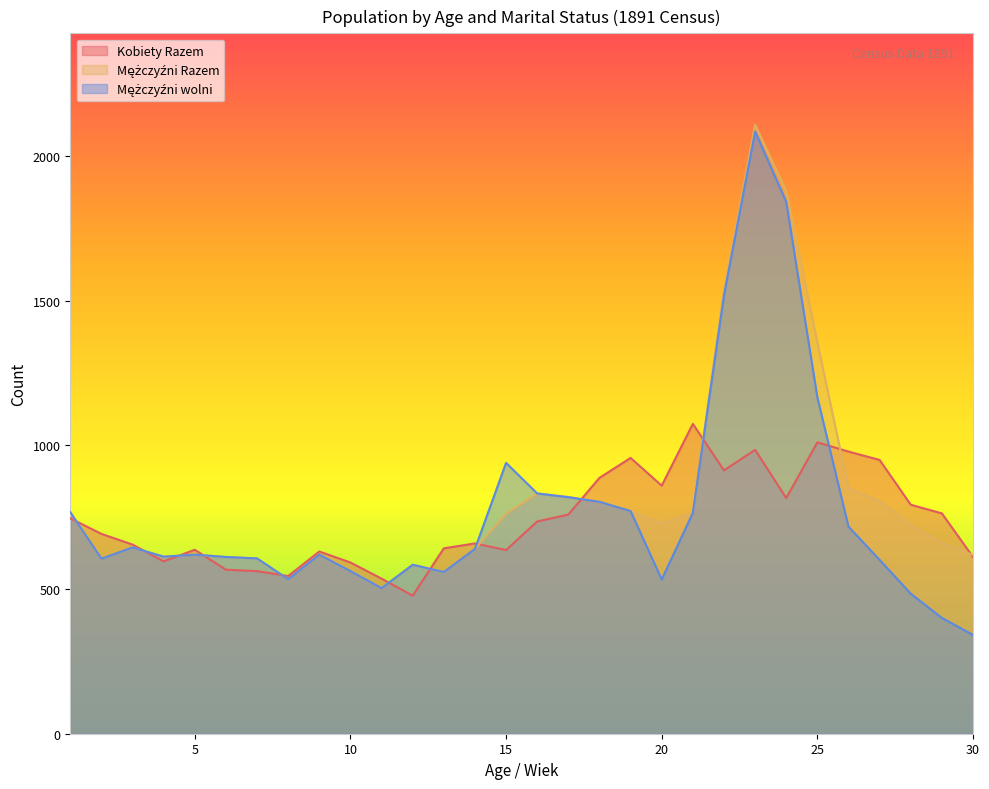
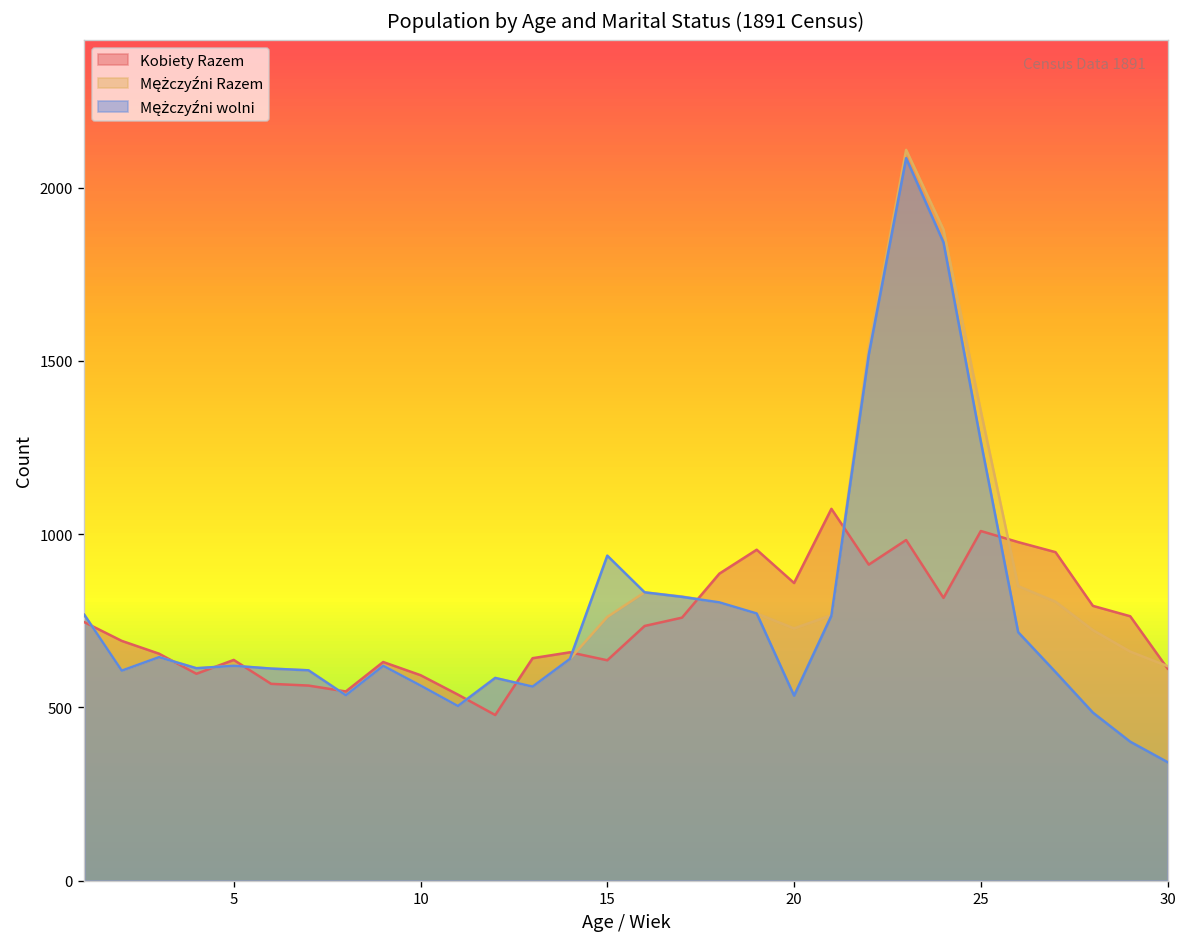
  {
    "Mężczyźni wolni": {
      "15": 940,
      "20": 530,
-     "25": 1170,
+     "25": 1270,
      "30": 340
    }
  }
